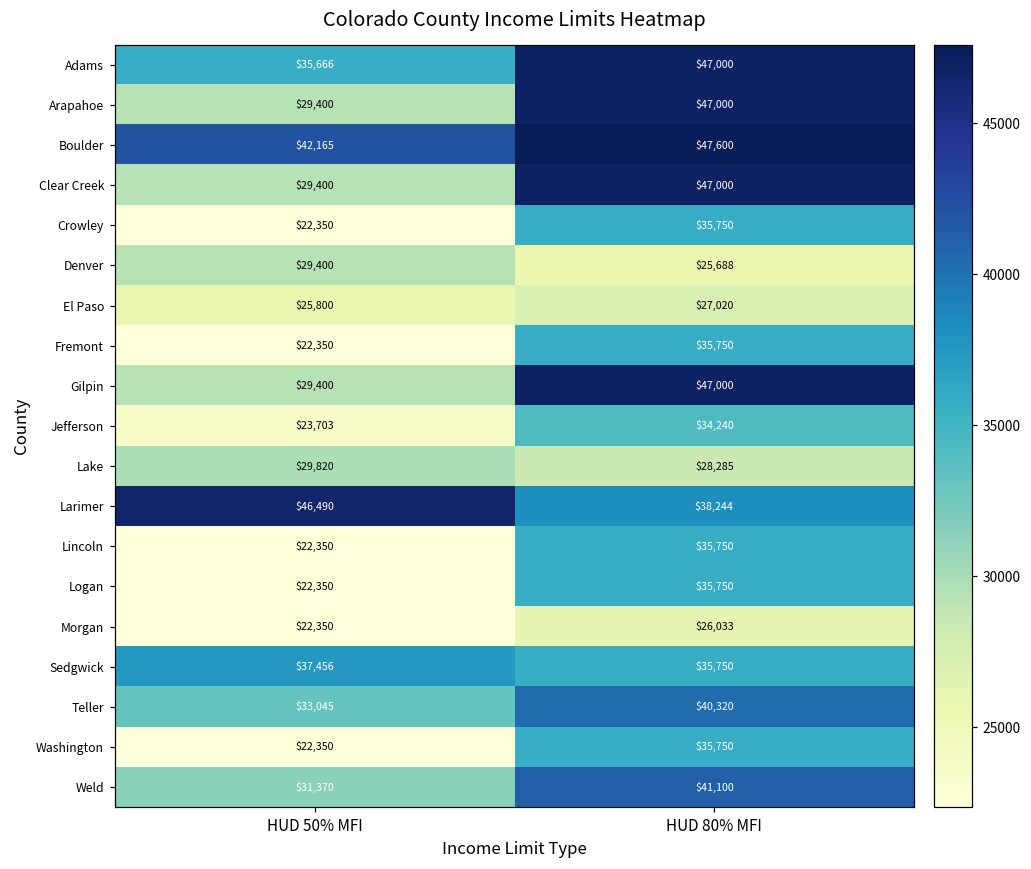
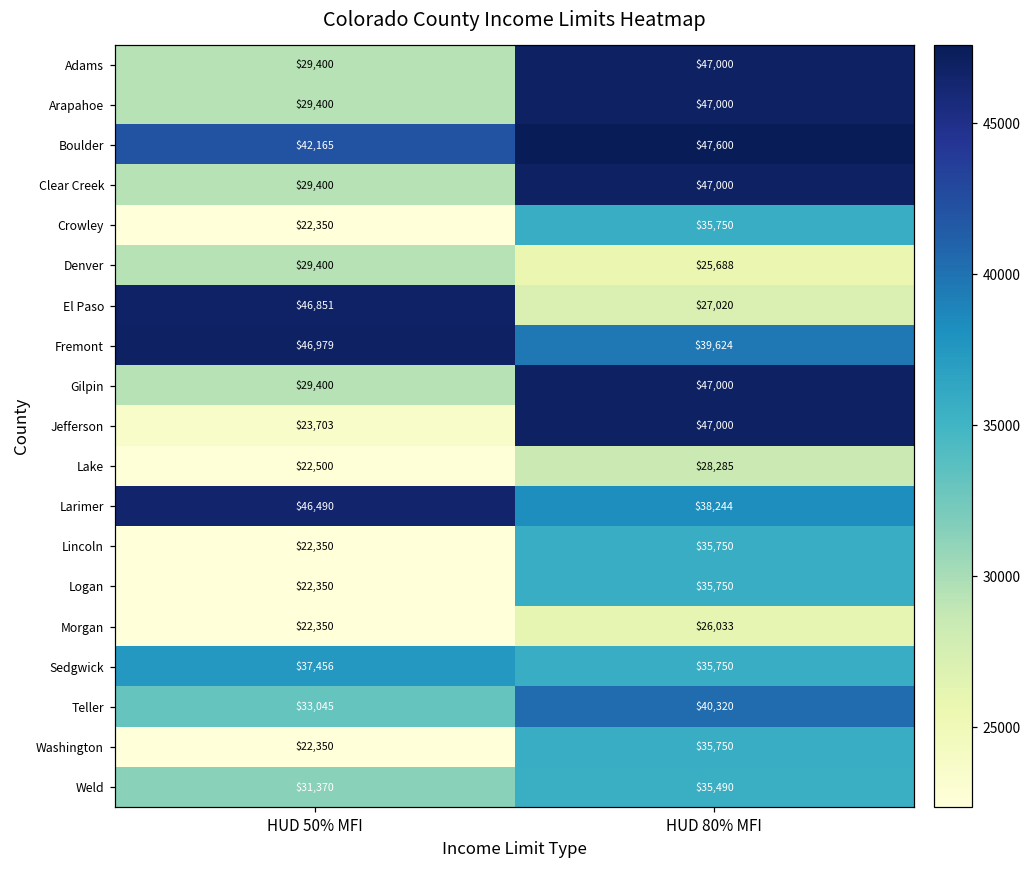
  {
    "Adams": {
-     "HUD 50% MFI": "$35,666",
+     "HUD 50% MFI": "$29,400",
      "HUD 80% MFI": "$47,000"
    },
    "Arapahoe": {
      "HUD 50% MFI": "$29,400",
      "HUD 80% MFI": "$47,000"
    },
    "Boulder": {
      "HUD 50% MFI": "$42,165",
      "HUD 80% MFI": "$47,600"
    },
    "Clear Creek": {
      "HUD 50% MFI": "$29,400",
      "HUD 80% MFI": "$47,000"
    },
    "Crowley": {
      "HUD 50% MFI": "$22,350",
      "HUD 80% MFI": "$35,750"
    },
    "Denver": {
      "HUD 50% MFI": "$29,400",
      "HUD 80% MFI": "$25,688"
    },
    "El Paso": {
-     "HUD 50% MFI": "$25,800",
+     "HUD 50% MFI": "$46,851",
      "HUD 80% MFI": "$27,020"
    },
    "Fremont": {
-     "HUD 50% MFI": "$22,350",
-     "HUD 80% MFI": "$35,750"
+     "HUD 50% MFI": "$46,979",
+     "HUD 80% MFI": "$39,624"
    },
    "Gilpin": {
      "HUD 50% MFI": "$29,400",
      "HUD 80% MFI": "$47,000"
    },
    "Jefferson": {
      "HUD 50% MFI": "$23,703",
-     "HUD 80% MFI": "$34,240"
+     "HUD 80% MFI": "$47,000"
    },
    "Lake": {
-     "HUD 50% MFI": "$29,820",
+     "HUD 50% MFI": "$22,500",
      "HUD 80% MFI": "$28,285"
    },
    "Larimer": {
      "HUD 50% MFI": "$46,490",
      "HUD 80% MFI": "$38,244"
    },
    "Lincoln": {
      "HUD 50% MFI": "$22,350",
      "HUD 80% MFI": "$35,750"
    },
    "Logan": {
      "HUD 50% MFI": "$22,350",
      "HUD 80% MFI": "$35,750"
    },
    "Morgan": {
      "HUD 50% MFI": "$22,350",
      "HUD 80% MFI": "$26,033"
    },
    "Sedgwick": {
      "HUD 50% MFI": "$37,456",
      "HUD 80% MFI": "$35,750"
    },
    "Teller": {
      "HUD 50% MFI": "$33,045",
      "HUD 80% MFI": "$40,320"
    },
    "Washington": {
      "HUD 50% MFI": "$22,350",
      "HUD 80% MFI": "$35,750"
    },
    "Weld": {
      "HUD 50% MFI": "$31,370",
-     "HUD 80% MFI": "$41,100"
+     "HUD 80% MFI": "$35,490"
    }
  }
